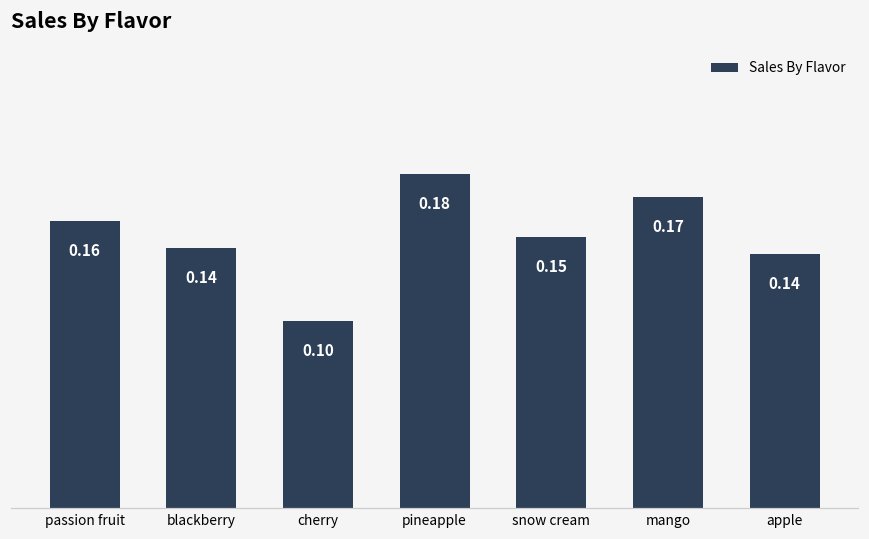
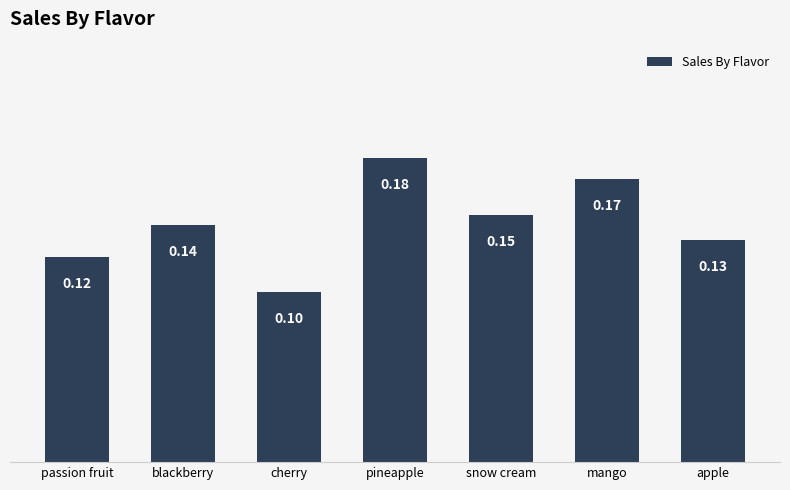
  {
-   "passion fruit": 0.16,
+   "passion fruit": 0.12,
    "blackberry": 0.14,
    "cherry": 0.10,
    "pineapple": 0.18,
    "snow cream": 0.15,
    "mango": 0.17,
-   "apple": 0.14
+   "apple": 0.13
  }
